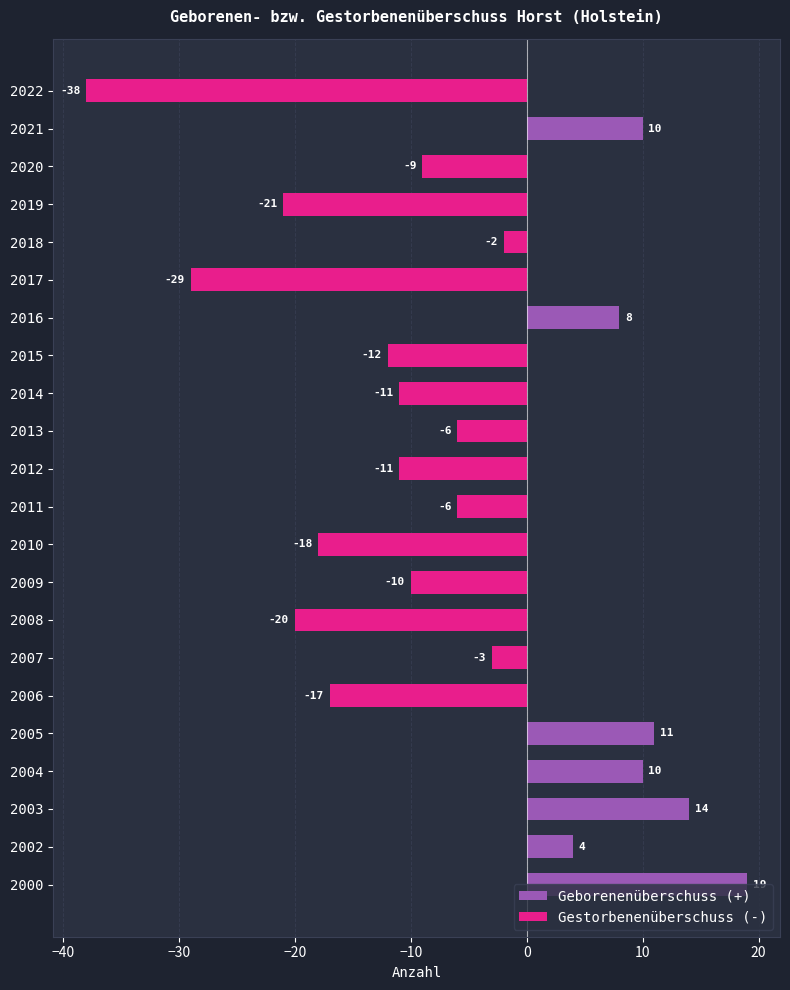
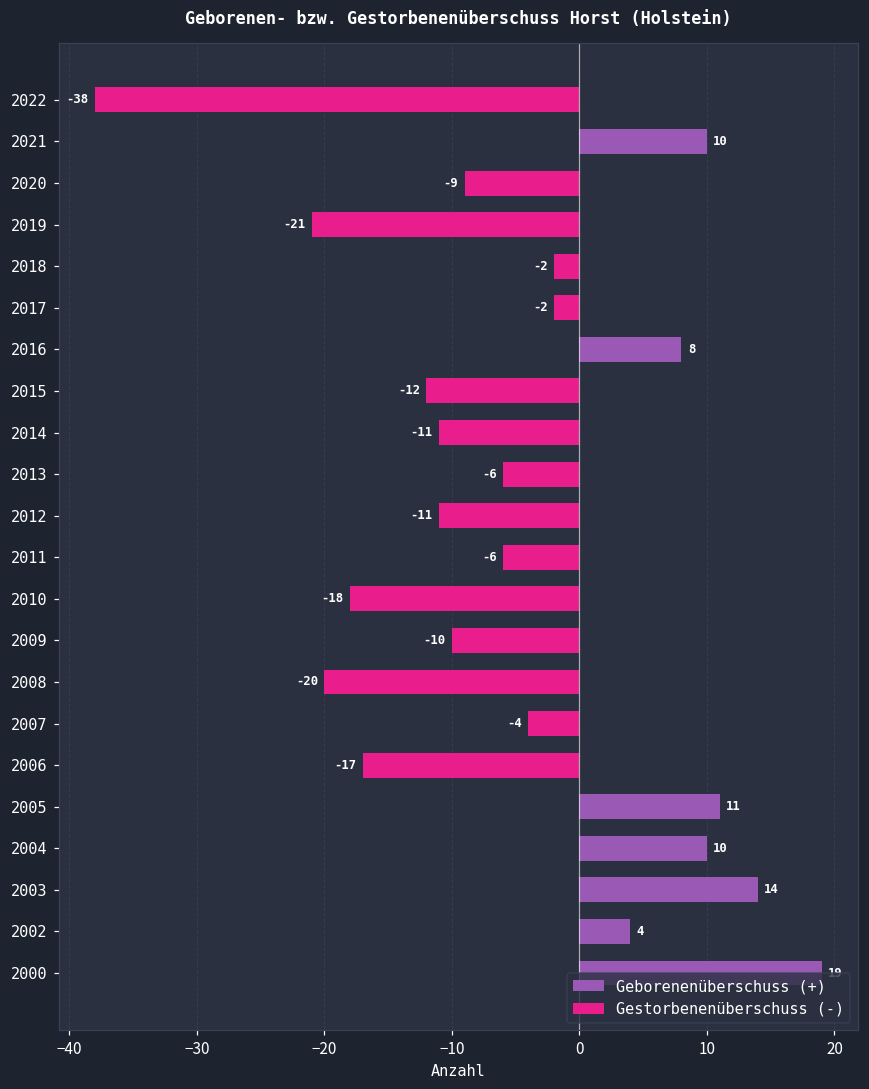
  {
    "Geborenenüberschuss (+)": {
      "2021": 10,
      "2016": 8,
      "2005": 11,
      "2004": 10,
      "2003": 14,
      "2002": 4
    },
    "Gestorbenenüberschuss (-)": {
      "2022": -38,
      "2020": -9,
      "2019": -21,
      "2018": -2,
-     "2017": -29,
+     "2017": -2,
      "2015": -12,
      "2014": -11,
      "2013": -6,
      "2012": -11,
      "2011": -6,
      "2010": -18,
      "2009": -10,
      "2008": -20,
-     "2007": -3,
+     "2007": -4,
      "2006": -17
    }
  }
